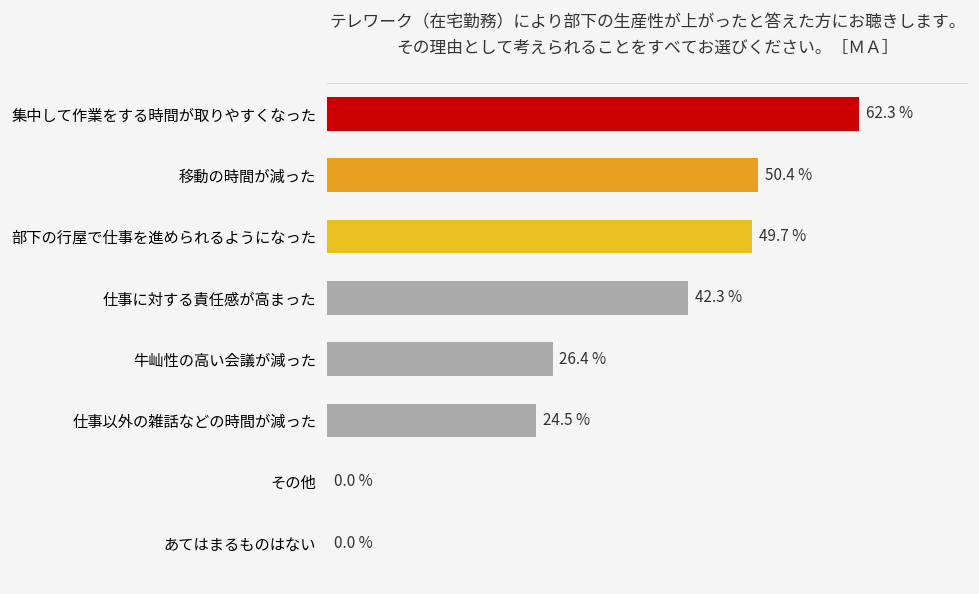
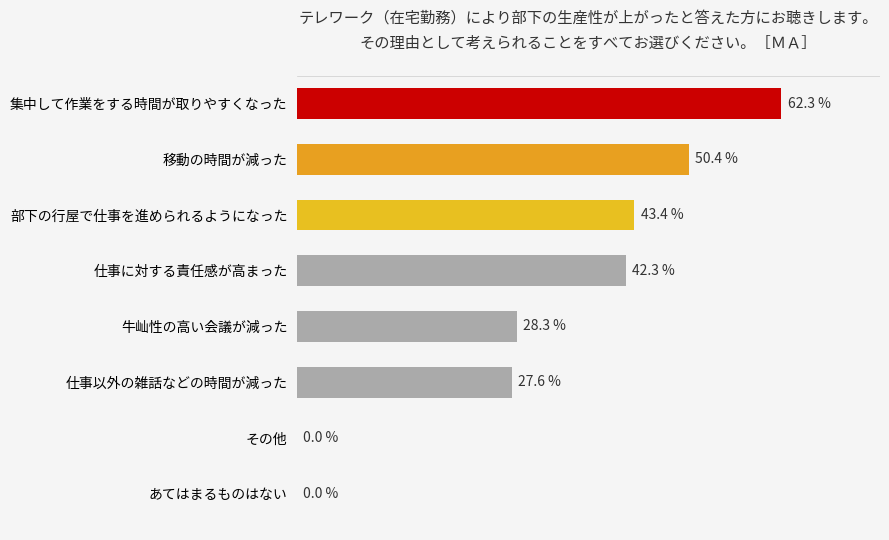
  {
    "集中して作業をする時間が取りやすくなった": "62.3 %",
    "移動の時間が減った": "50.4 %",
-   "部下の行屋で仕事を進められるようになった": "49.7 %",
+   "部下の行屋で仕事を進められるようになった": "43.4 %",
    "仕事に対する責任感が高まった": "42.3 %",
-   "牛屾性の高い会議が減った": "26.4 %",
-   "仕事以外の雑話などの時間が減った": "24.5 %",
+   "牛屾性の高い会議が減った": "28.3 %",
+   "仕事以外の雑話などの時間が減った": "27.6 %",
    "その他": "0.0 %",
    "あてはまるものはない": "0.0 %"
  }
